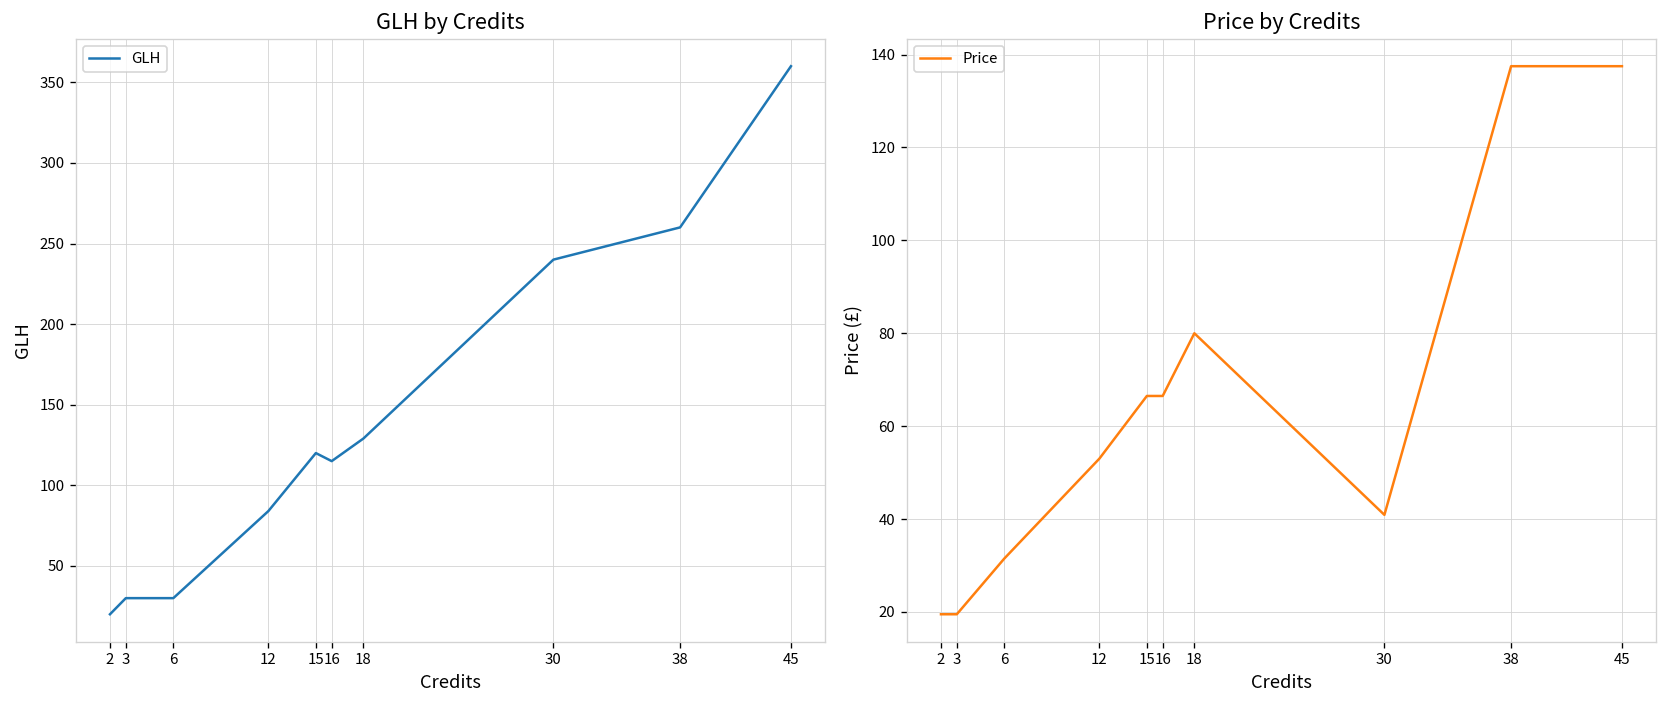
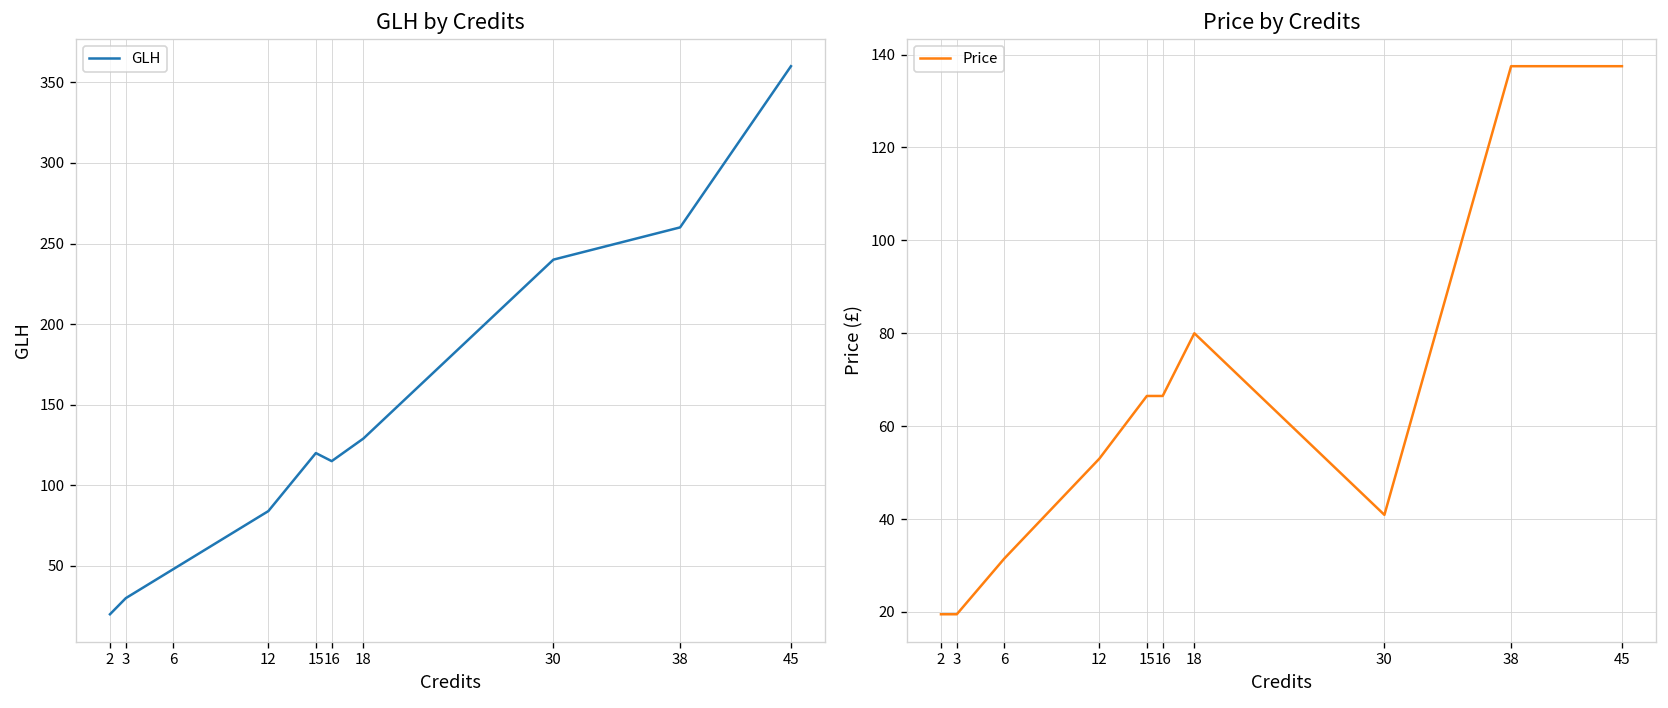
  {
    "GLH by Credits": {
      "2": 20,
      "3": 30,
-     "6": 30,
+     "6": 48,
      "12": 84,
      "15": 120,
      "16": 115,
      "18": 129,
      "30": 240,
      "38": 260,
      "45": 360
    },
    "Price by Credits": {
      "2": 20,
      "3": 20,
      "6": 32,
      "12": 53,
      "15": 67,
      "16": 67,
      "18": 80,
      "30": 41,
      "38": 138,
      "45": 138
    }
  }
